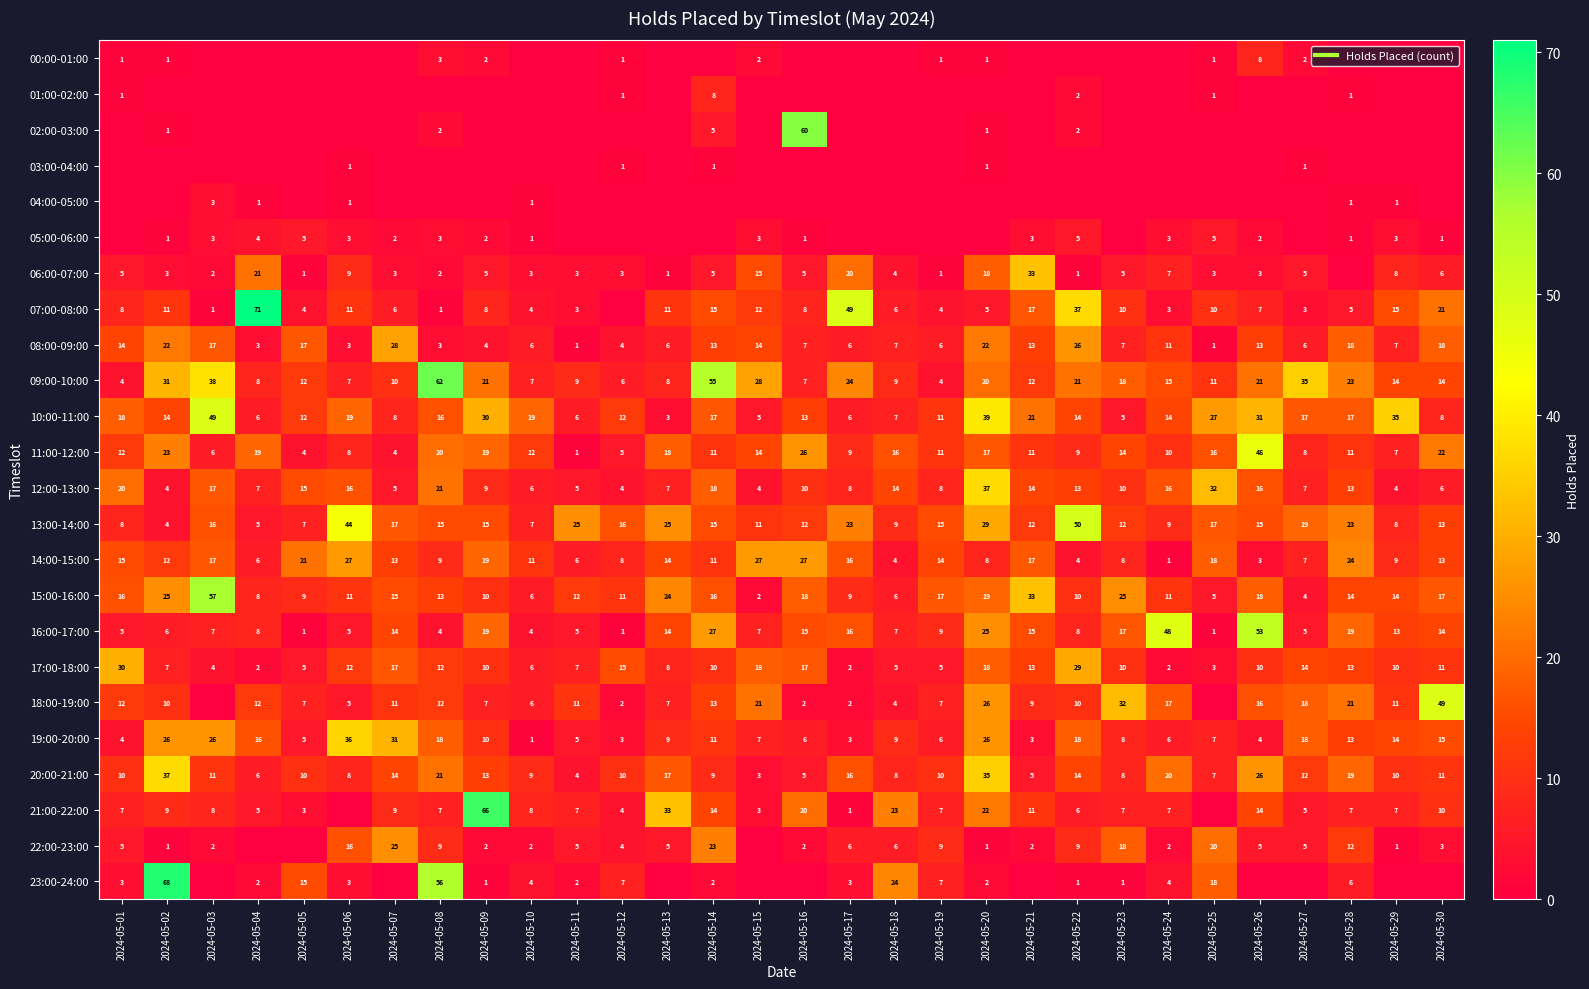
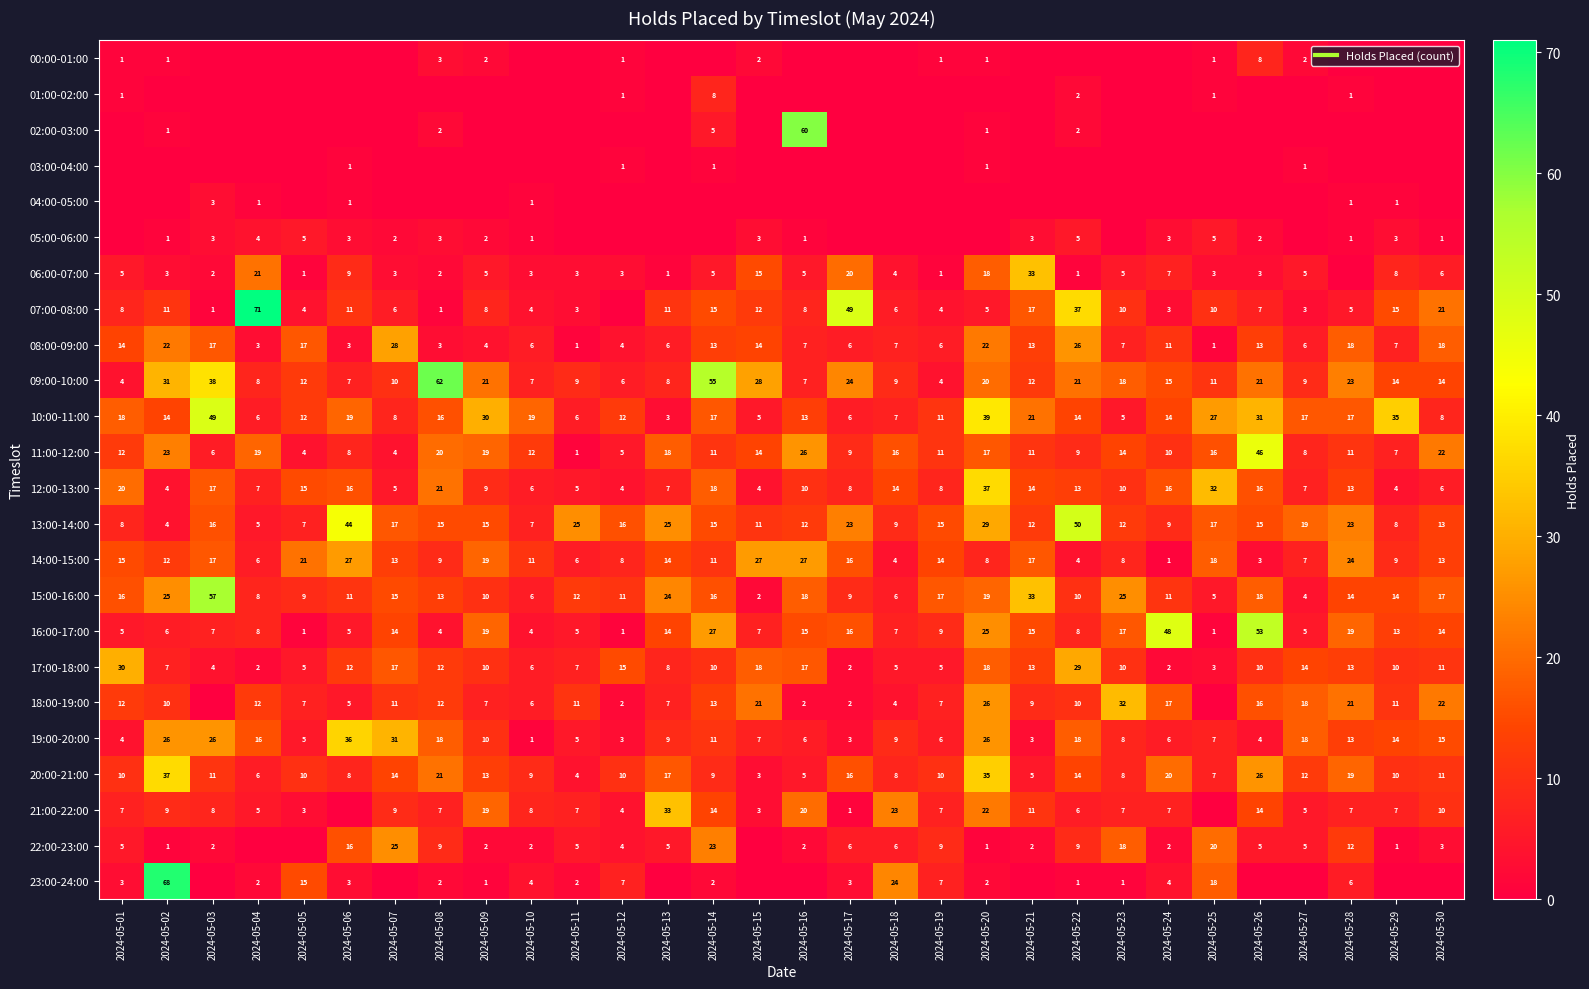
  {
    "09:00-10:00": {
      "2024-05-01": 4,
      "2024-05-02": 31,
      "2024-05-03": 38,
      "2024-05-04": 8,
      "2024-05-05": 12,
      "2024-05-06": 7,
      "2024-05-07": 10,
      "2024-05-08": 62,
      "2024-05-09": 21,
      "2024-05-10": 7,
      "2024-05-11": 9,
      "2024-05-12": 6,
      "2024-05-13": 8,
      "2024-05-14": 55,
      "2024-05-15": 28,
      "2024-05-16": 7,
      "2024-05-17": 24,
      "2024-05-18": 9,
      "2024-05-19": 4,
      "2024-05-20": 20,
      "2024-05-21": 12,
      "2024-05-22": 21,
      "2024-05-23": 18,
      "2024-05-24": 15,
      "2024-05-25": 11,
      "2024-05-26": 21,
-     "2024-05-27": 35,
+     "2024-05-27": 9,
      "2024-05-28": 23,
      "2024-05-29": 14,
      "2024-05-30": 14
    },
    "18:00-19:00": {
      "2024-05-01": 12,
      "2024-05-02": 10,
      "2024-05-04": 12,
      "2024-05-05": 7,
      "2024-05-06": 5,
      "2024-05-07": 11,
      "2024-05-08": 12,
      "2024-05-09": 7,
      "2024-05-10": 6,
      "2024-05-11": 11,
      "2024-05-12": 2,
      "2024-05-13": 7,
      "2024-05-14": 13,
      "2024-05-15": 21,
      "2024-05-16": 2,
      "2024-05-17": 2,
      "2024-05-18": 4,
      "2024-05-19": 7,
      "2024-05-20": 26,
      "2024-05-21": 9,
      "2024-05-22": 10,
      "2024-05-23": 32,
      "2024-05-24": 17,
      "2024-05-26": 16,
      "2024-05-27": 18,
      "2024-05-28": 21,
      "2024-05-29": 11,
-     "2024-05-30": 49
+     "2024-05-30": 22
    },
    "21:00-22:00": {
      "2024-05-01": 7,
      "2024-05-02": 9,
      "2024-05-03": 8,
      "2024-05-04": 5,
      "2024-05-05": 3,
      "2024-05-07": 9,
      "2024-05-08": 7,
-     "2024-05-09": 66,
+     "2024-05-09": 19,
      "2024-05-10": 8,
      "2024-05-11": 7,
      "2024-05-12": 4,
      "2024-05-13": 33,
      "2024-05-14": 14,
      "2024-05-15": 3,
      "2024-05-16": 20,
      "2024-05-17": 1,
      "2024-05-18": 23,
      "2024-05-19": 7,
      "2024-05-20": 22,
      "2024-05-21": 11,
      "2024-05-22": 6,
      "2024-05-23": 7,
      "2024-05-24": 7,
      "2024-05-26": 14,
      "2024-05-27": 5,
      "2024-05-28": 7,
      "2024-05-29": 7,
      "2024-05-30": 10
    },
    "23:00-24:00": {
      "2024-05-01": 3,
      "2024-05-02": 68,
      "2024-05-04": 2,
      "2024-05-05": 15,
      "2024-05-06": 3,
-     "2024-05-08": 56,
+     "2024-05-08": 2,
      "2024-05-09": 1,
      "2024-05-10": 4,
      "2024-05-11": 2,
      "2024-05-12": 7,
      "2024-05-14": 2,
      "2024-05-17": 3,
      "2024-05-18": 24,
      "2024-05-19": 7,
      "2024-05-20": 2,
      "2024-05-22": 1,
      "2024-05-23": 1,
      "2024-05-24": 4,
      "2024-05-25": 18,
      "2024-05-28": 6
    }
  }
